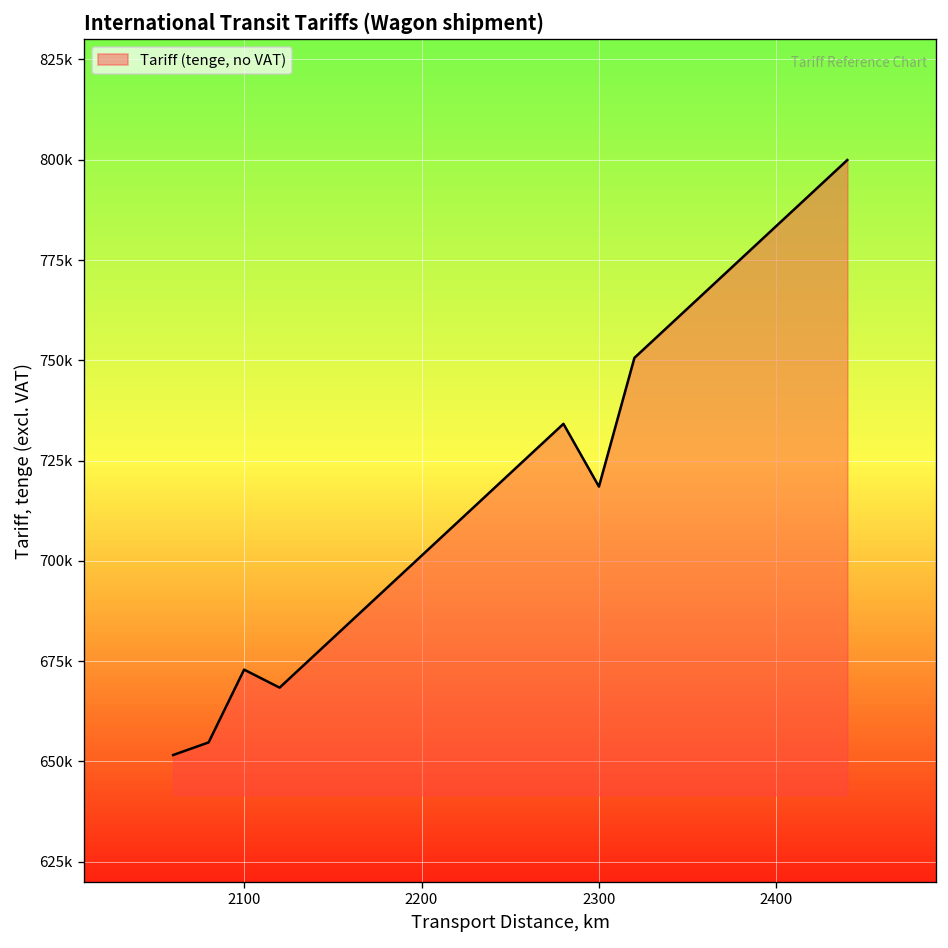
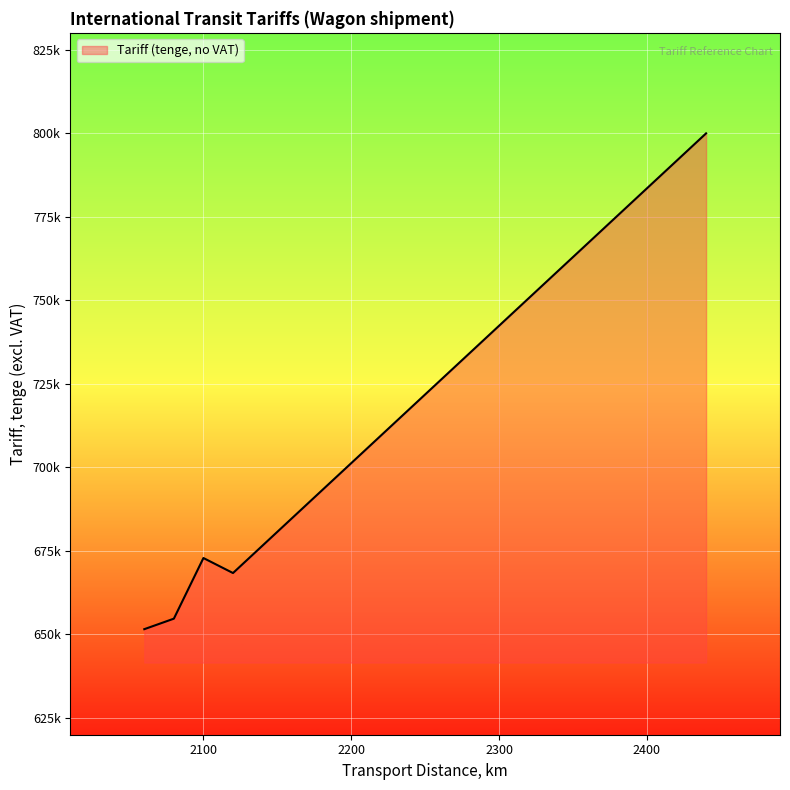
  {
    "2100": 673000,
    "2200": 701000,
-   "2300": 719000,
+   "2300": 742000,
    "2400": 783000
  }
